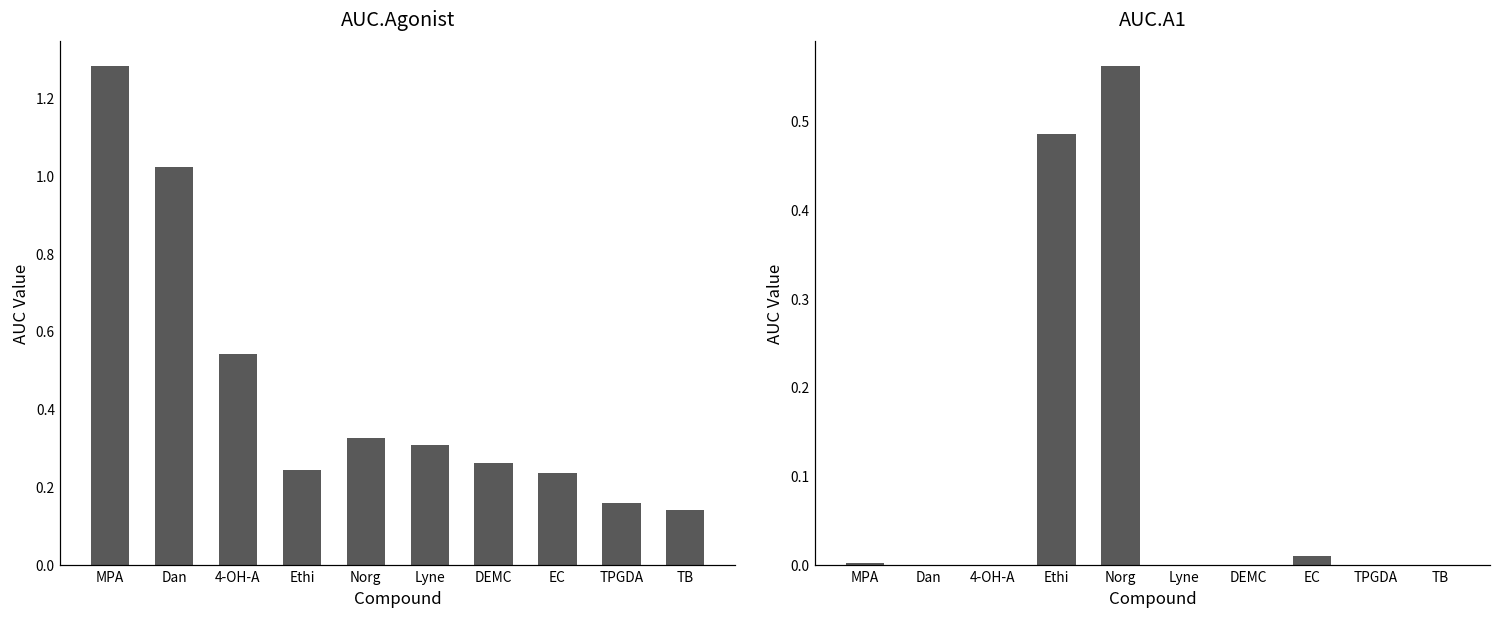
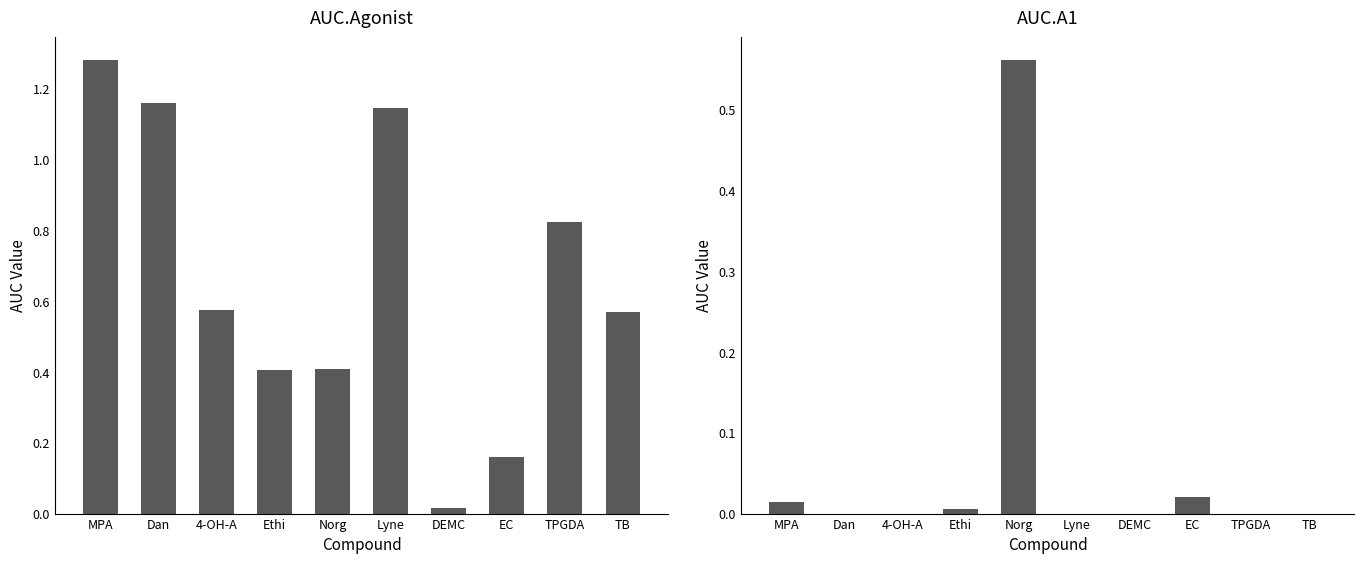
  {
    "AUC.Agonist": {
      "MPA": 1.28,
-     "Dan": 1.02,
-     "4-OH-A": 0.54,
-     "Ethi": 0.24,
-     "Norg": 0.32,
-     "Lyne": 0.31,
-     "DEMC": 0.26,
-     "EC": 0.23,
-     "TPGDA": 0.16,
-     "TB": 0.14
+     "Dan": 1.16,
+     "4-OH-A": 0.58,
+     "Ethi": 0.41,
+     "Norg": 0.41,
+     "Lyne": 1.15,
+     "DEMC": 0.02,
+     "EC": 0.16,
+     "TPGDA": 0.82,
+     "TB": 0.57
    },
    "AUC.A1": {
-     "MPA": 0.00,
+     "MPA": 0.01,
      "Dan": 0.00,
      "4-OH-A": 0.00,
-     "Ethi": 0.48,
+     "Ethi": 0.01,
      "Norg": 0.56,
      "Lyne": 0.00,
      "DEMC": 0.00,
-     "EC": 0.01,
+     "EC": 0.02,
      "TPGDA": 0.00,
      "TB": 0.00
    }
  }
